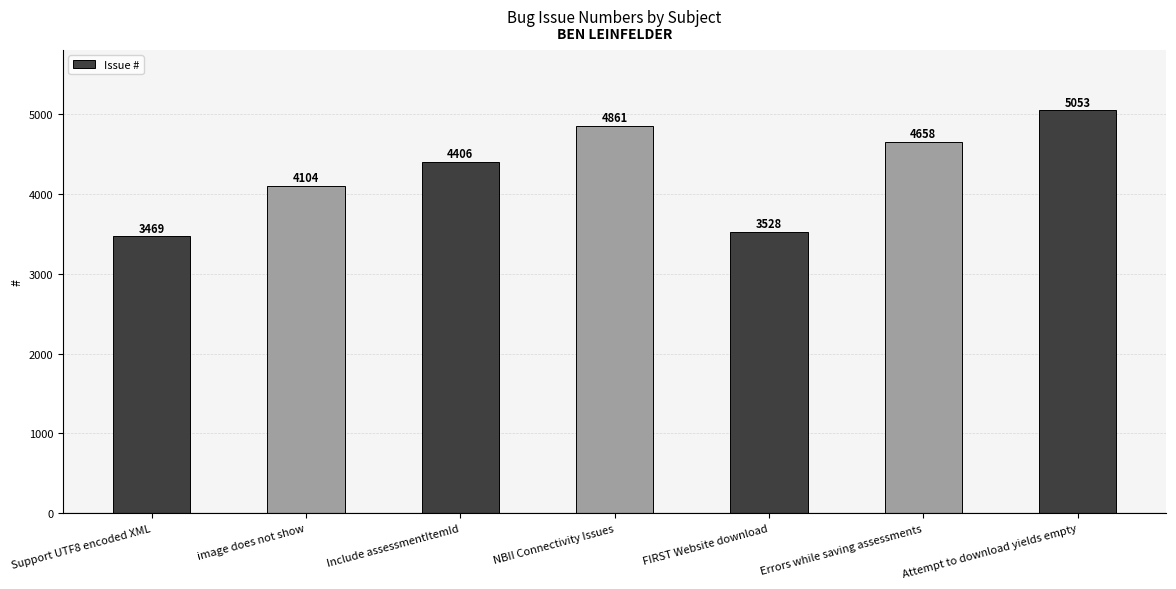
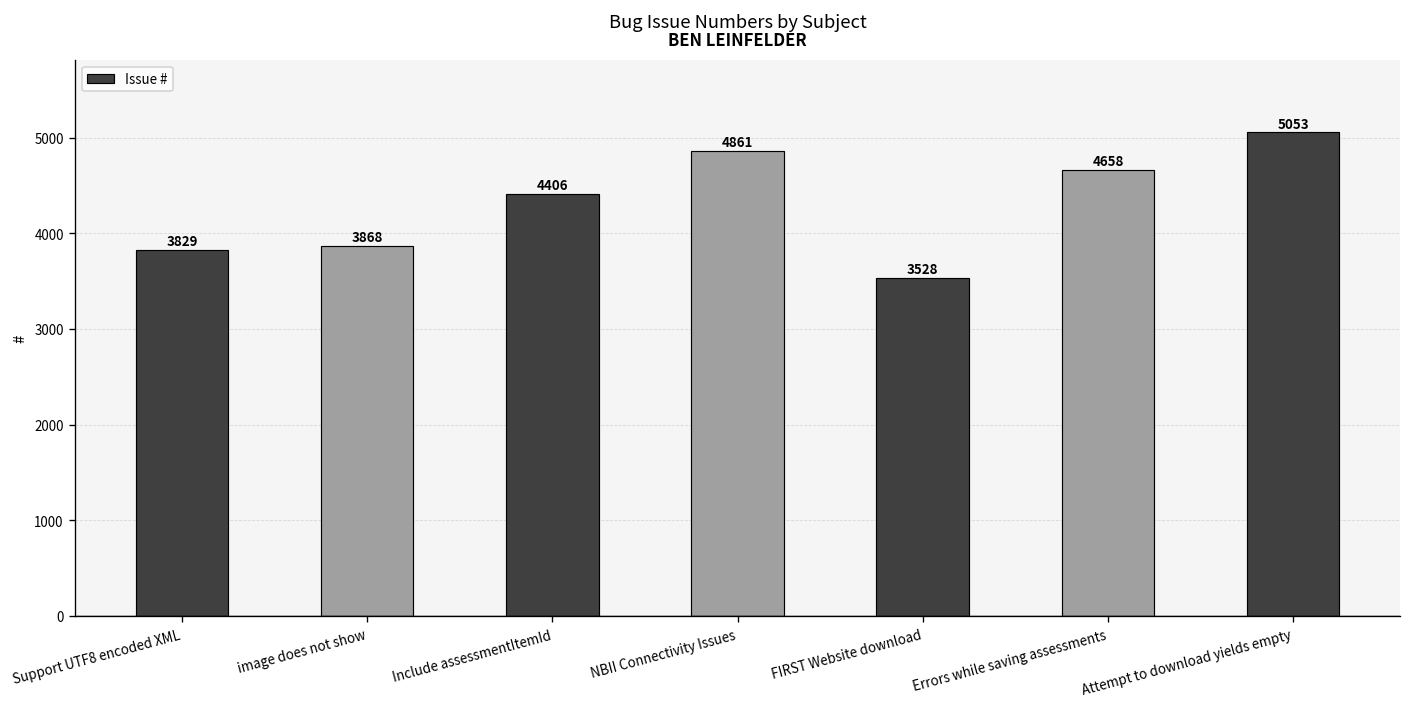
  {
-   "Support UTF8 encoded XML": 3469,
-   "image does not show": 4104,
+   "Support UTF8 encoded XML": 3829,
+   "image does not show": 3868,
    "Include assessmentItemId": 4406,
    "NBII Connectivity Issues": 4861,
    "FIRST Website download": 3528,
    "Errors while saving assessments": 4658,
    "Attempt to download yields empty": 5053
  }
